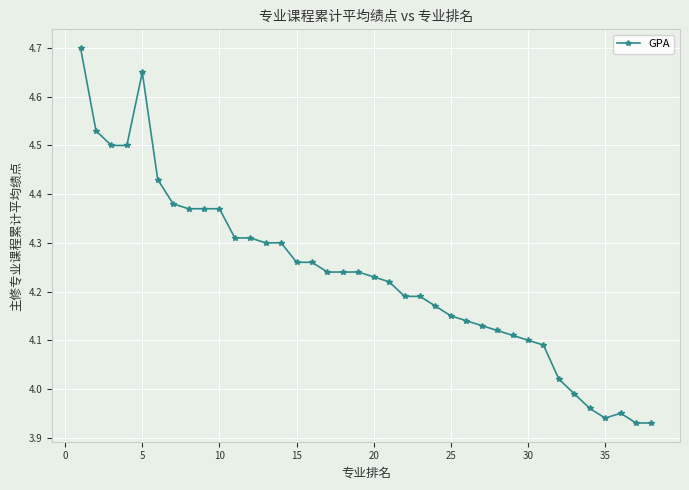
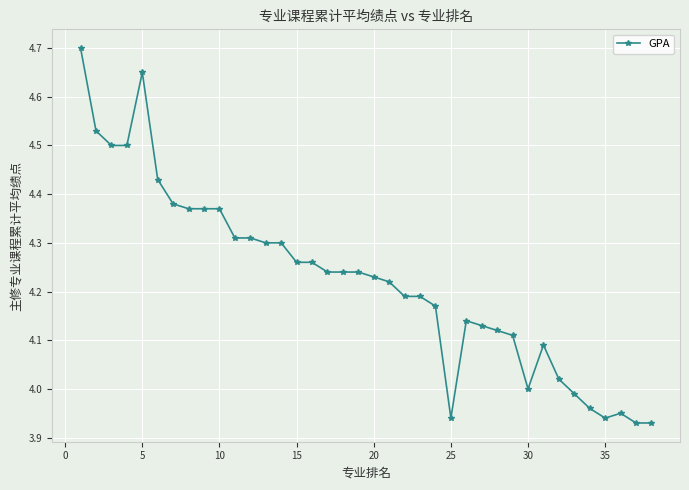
  {
    "5": 4.65,
    "10": 4.37,
    "15": 4.26,
    "20": 4.23,
-   "25": 4.15,
-   "30": 4.1,
+   "25": 3.94,
+   "30": 4.0,
    "35": 3.94
  }
